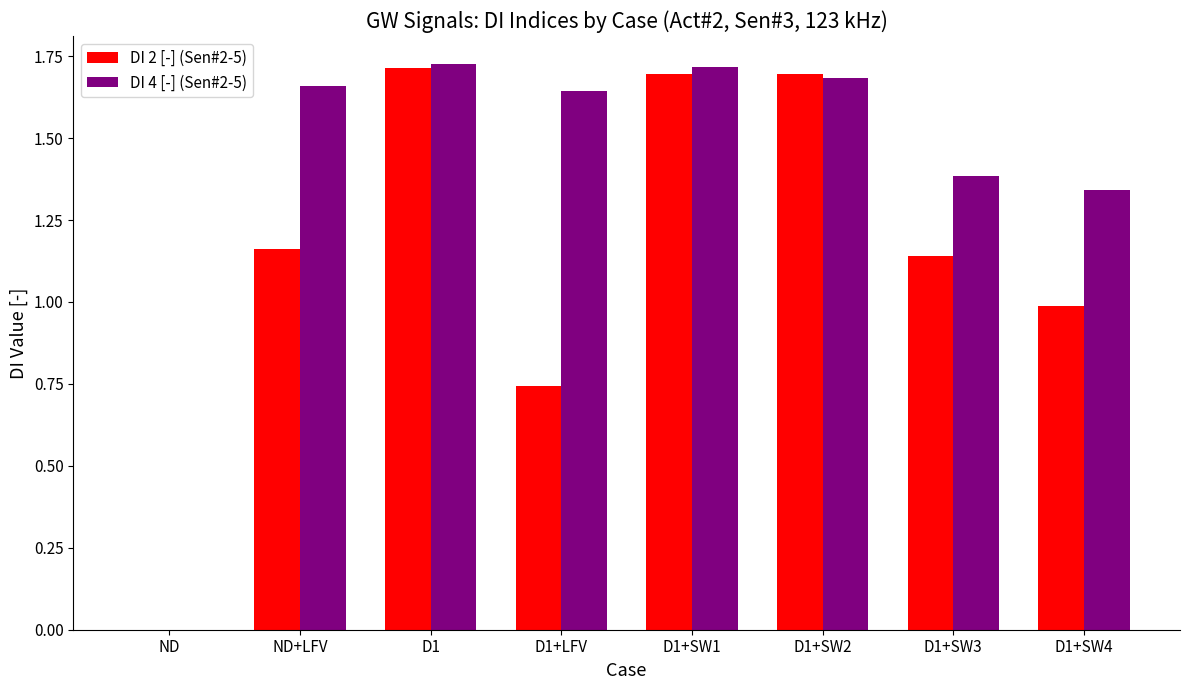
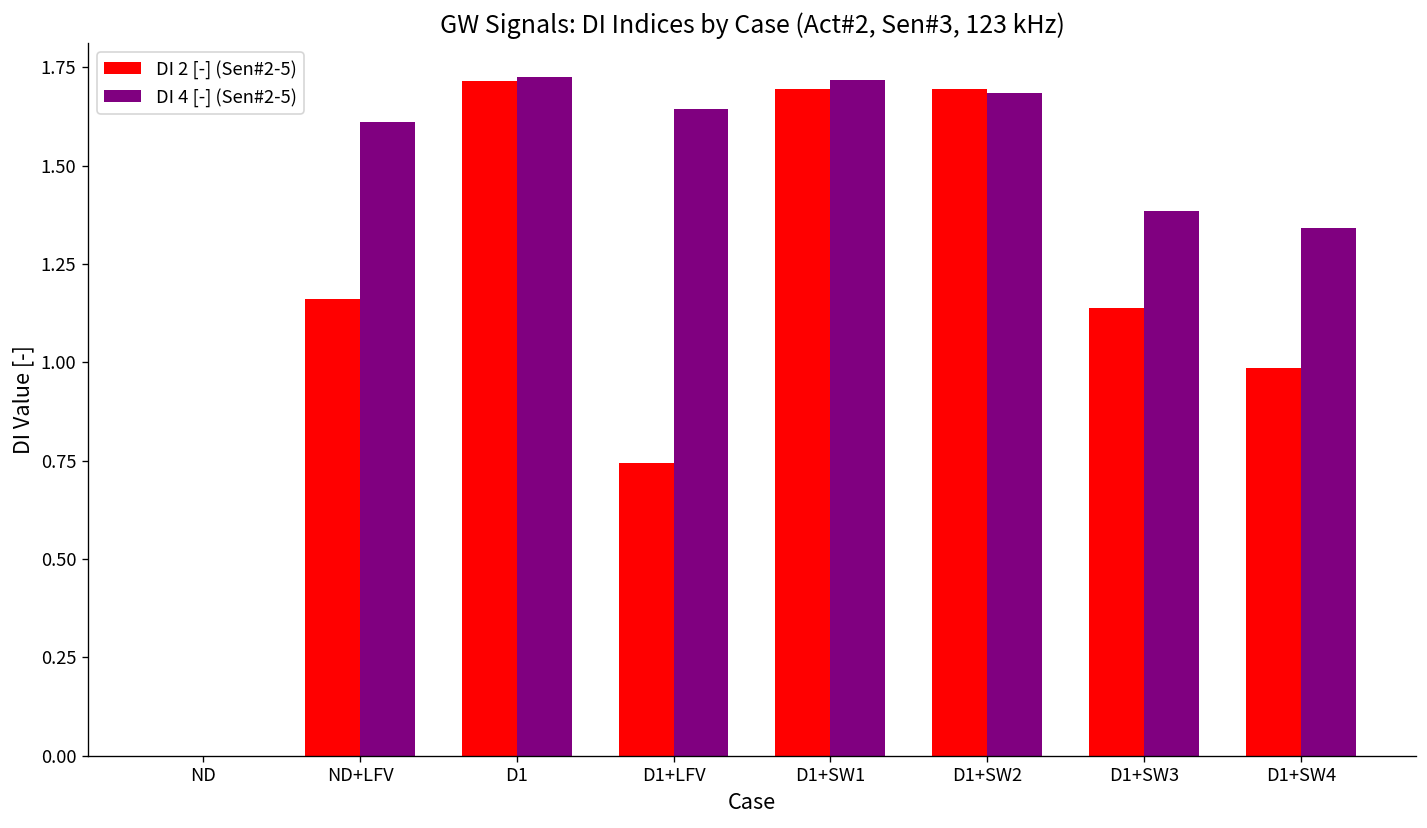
  {
    "DI 2 [-] (Sen#2-5)": {
      "ND": 0.00,
      "ND+LFV": 1.16,
      "D1": 1.72,
      "D1+LFV": 0.75,
      "D1+SW1": 1.70,
      "D1+SW2": 1.70,
      "D1+SW3": 1.14,
      "D1+SW4": 0.99
    },
    "DI 4 [-] (Sen#2-5)": {
      "ND": 0.00,
-     "ND+LFV": 1.66,
+     "ND+LFV": 1.61,
      "D1": 1.73,
      "D1+LFV": 1.64,
      "D1+SW1": 1.72,
      "D1+SW2": 1.68,
      "D1+SW3": 1.38,
      "D1+SW4": 1.34
    }
  }
